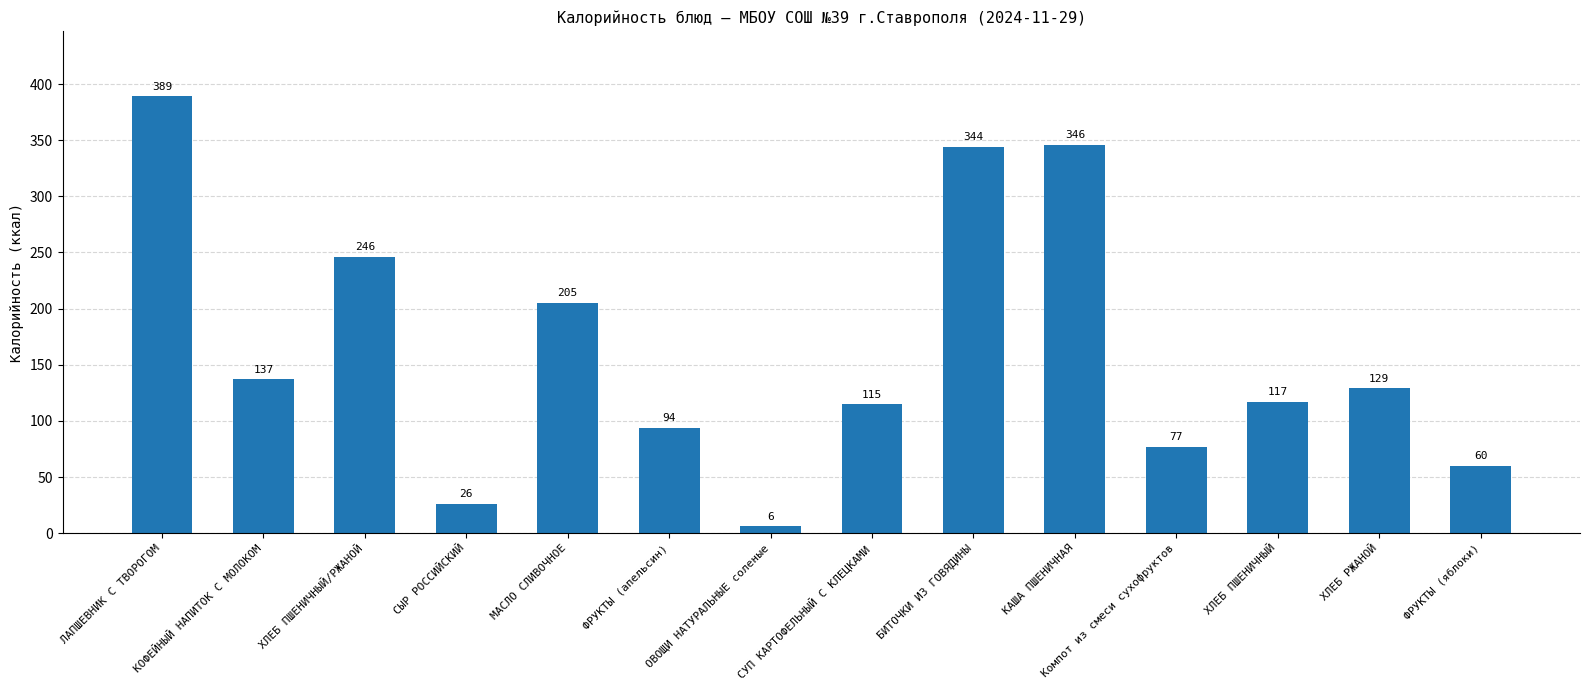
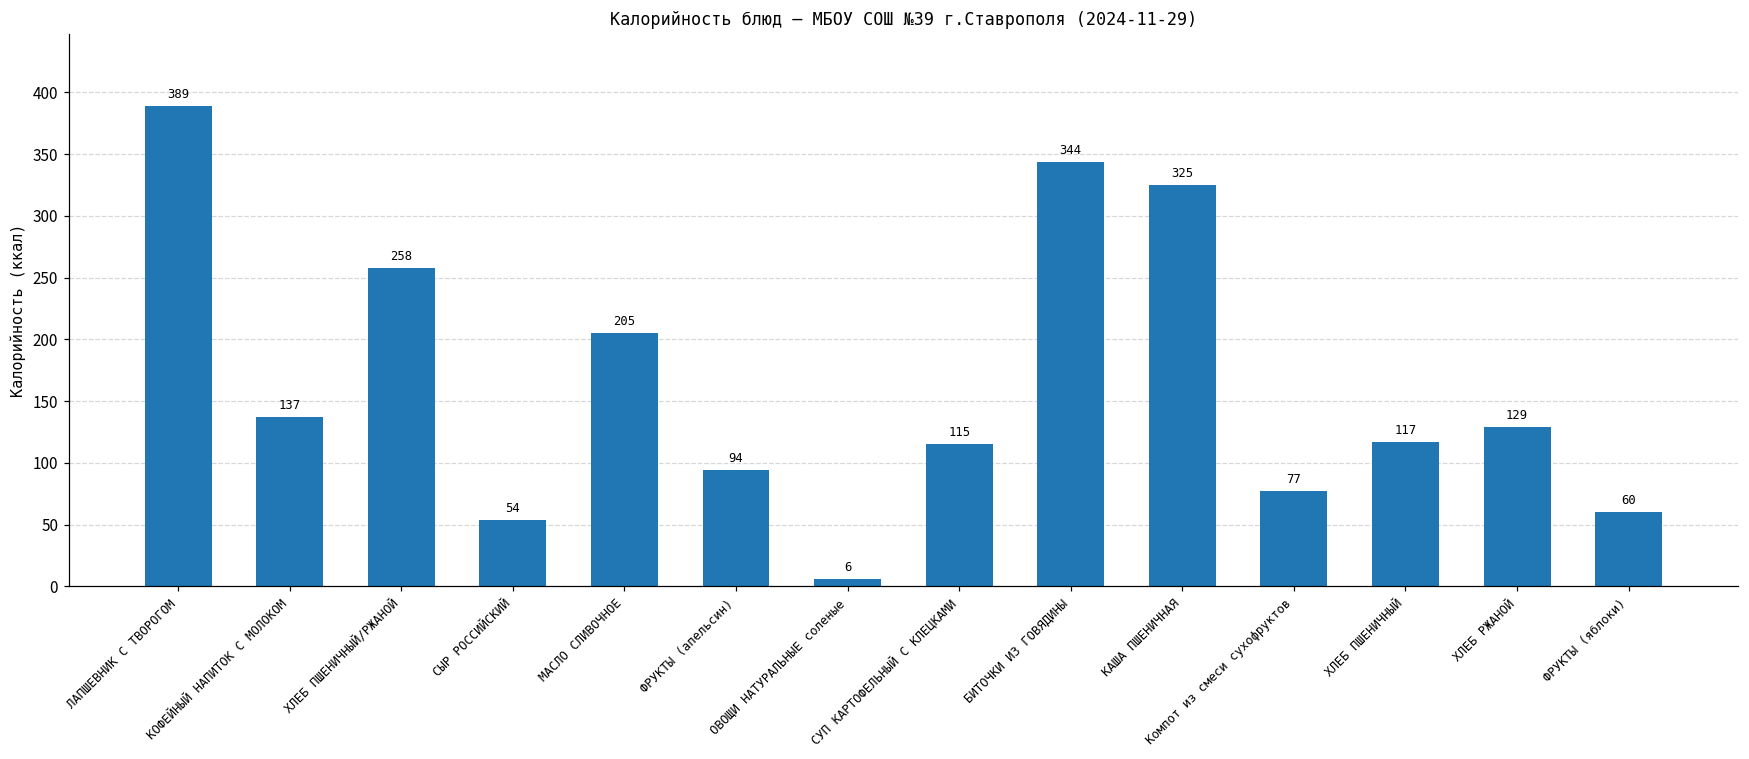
  {
    "ЛАПШЕВНИК С ТВОРОГОМ": 389,
    "КОФЕЙНЫЙ НАПИТОК С МОЛОКОМ": 137,
-   "ХЛЕБ ПШЕНИЧНЫЙ/РЖАНОЙ": 246,
-   "СЫР РОССИЙСКИЙ": 26,
+   "ХЛЕБ ПШЕНИЧНЫЙ/РЖАНОЙ": 258,
+   "СЫР РОССИЙСКИЙ": 54,
    "МАСЛО СЛИВОЧНОЕ": 205,
    "ФРУКТЫ (апельсин)": 94,
    "ОВОЩИ НАТУРАЛЬНЫЕ соленые": 6,
    "СУП КАРТОФЕЛЬНЫЙ С КЛЕЦКАМИ": 115,
    "БИТОЧКИ ИЗ ГОВЯДИНЫ": 344,
-   "КАША ПШЕНИЧНАЯ": 346,
+   "КАША ПШЕНИЧНАЯ": 325,
    "Компот из смеси сухофруктов": 77,
    "ХЛЕБ ПШЕНИЧНЫЙ": 117,
    "ХЛЕБ РЖАНОЙ": 129,
    "ФРУКТЫ (яблоки)": 60
  }
